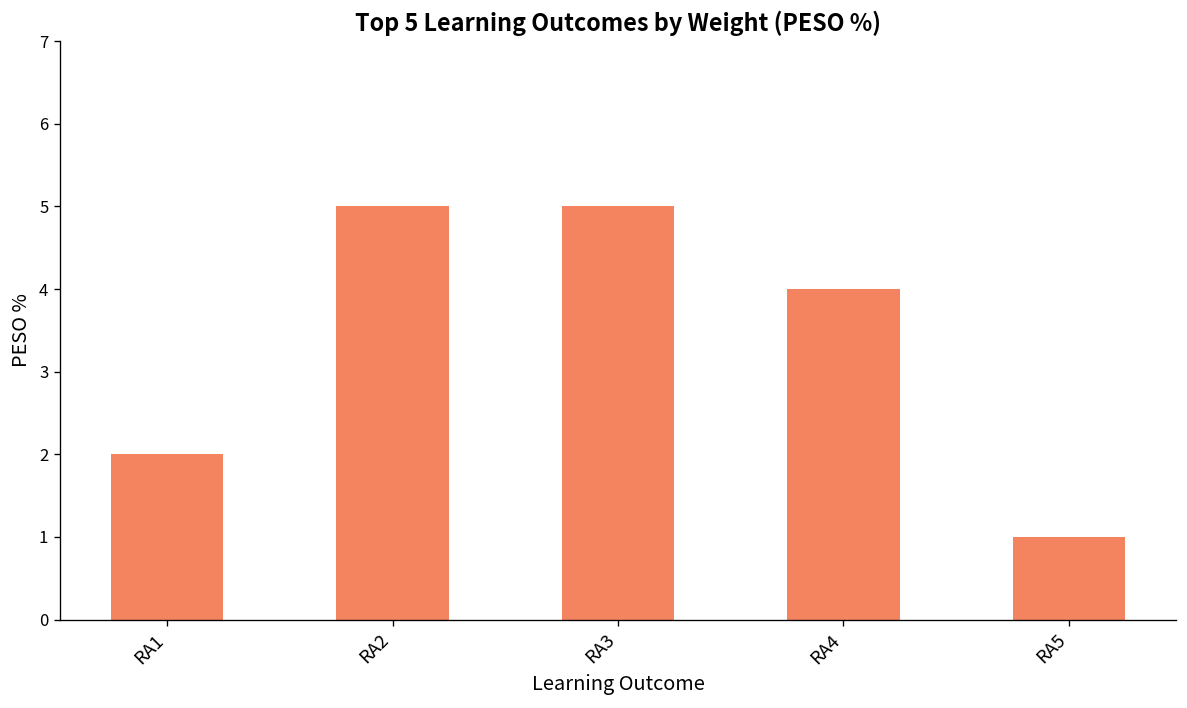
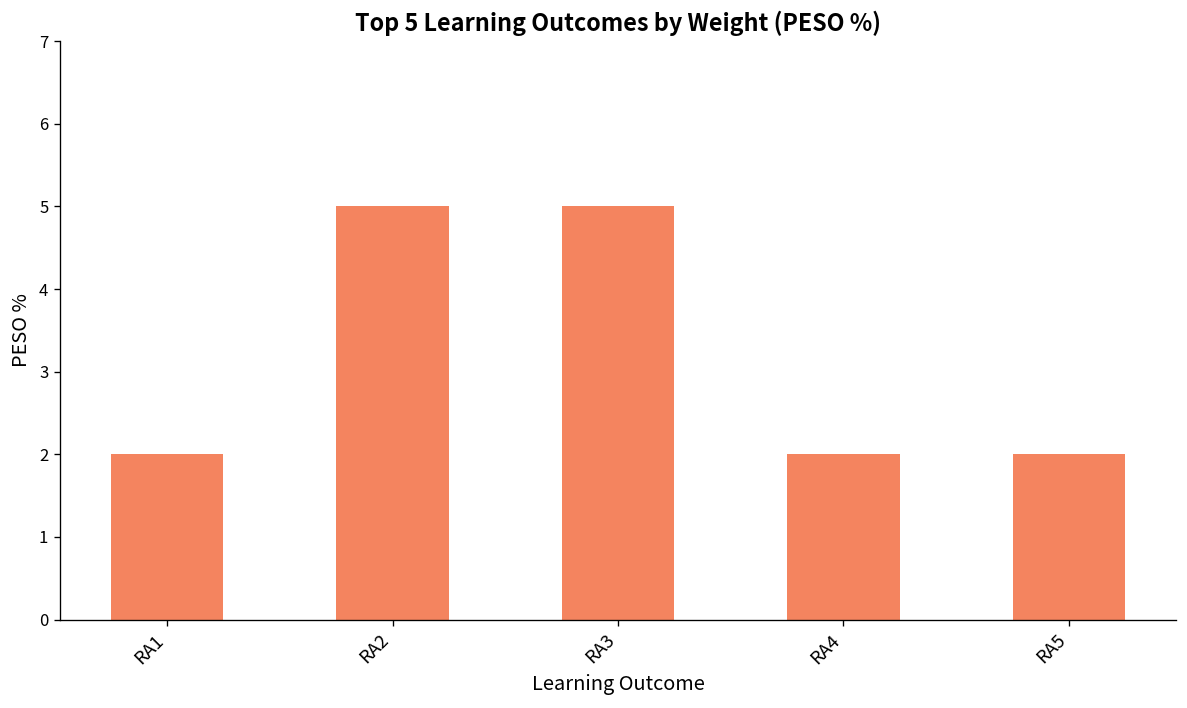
  {
    "RA1": 2,
    "RA2": 5,
    "RA3": 5,
-   "RA4": 4,
-   "RA5": 1
+   "RA4": 2,
+   "RA5": 2
  }
